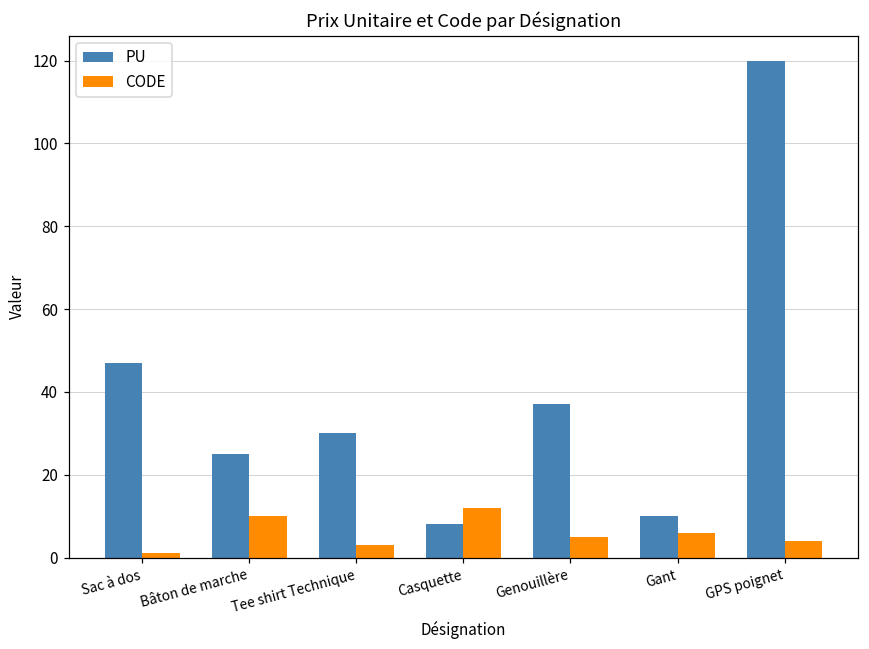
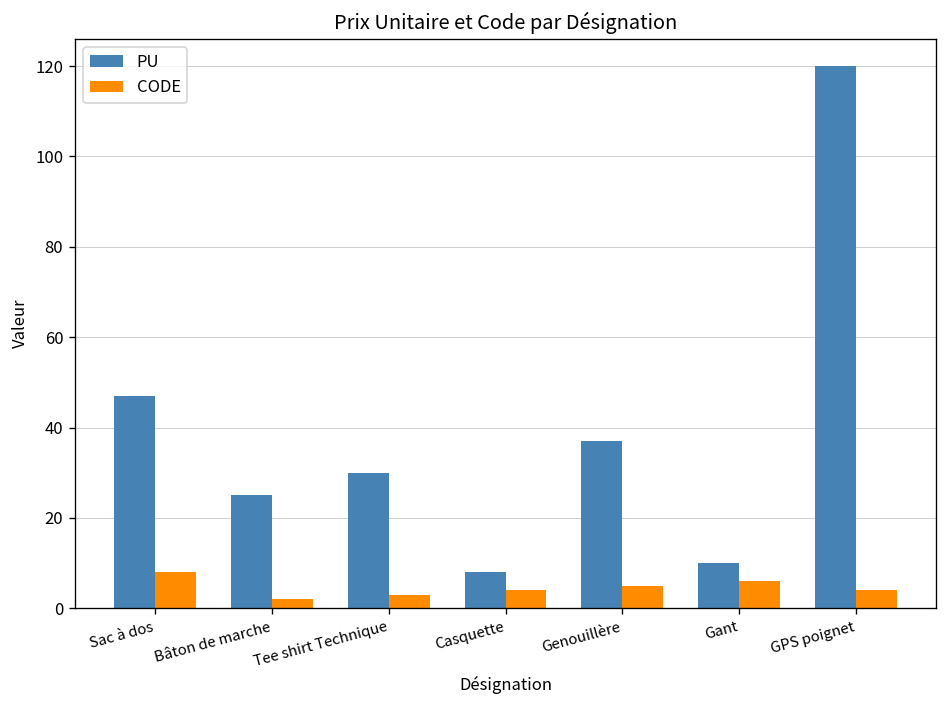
  {
    "PU": {
      "Sac à dos": 47,
      "Bâton de marche": 25,
      "Tee shirt Technique": 30,
      "Casquette": 8,
      "Genouillère": 37,
      "Gant": 10,
      "GPS poignet": 120
    },
    "CODE": {
-     "Sac à dos": 1,
-     "Bâton de marche": 10,
+     "Sac à dos": 8,
+     "Bâton de marche": 2,
      "Tee shirt Technique": 3,
-     "Casquette": 12,
+     "Casquette": 4,
      "Genouillère": 5,
      "Gant": 6,
      "GPS poignet": 4
    }
  }
